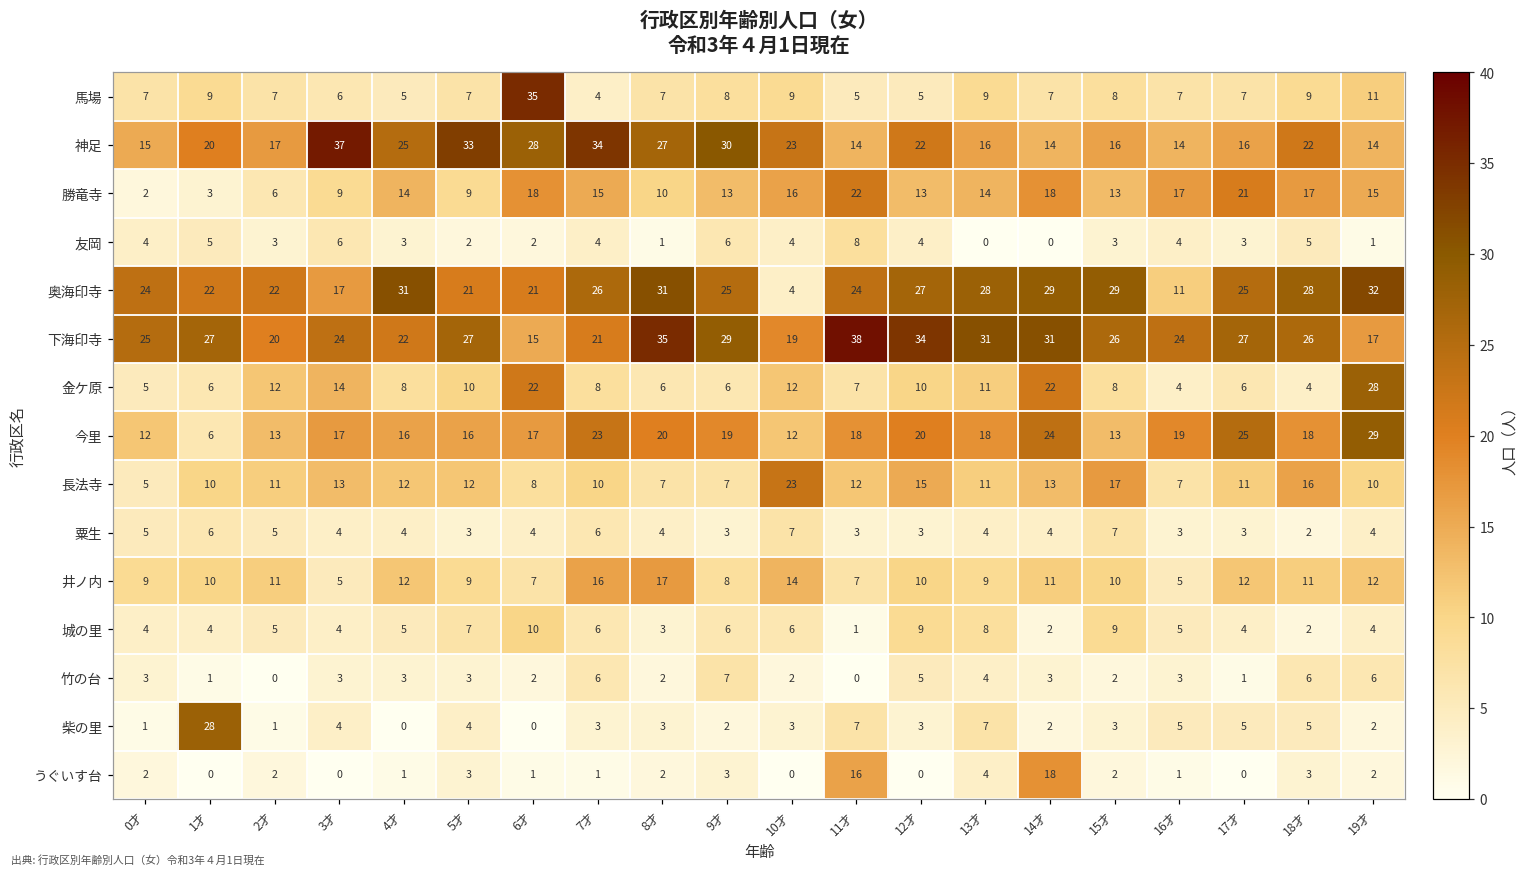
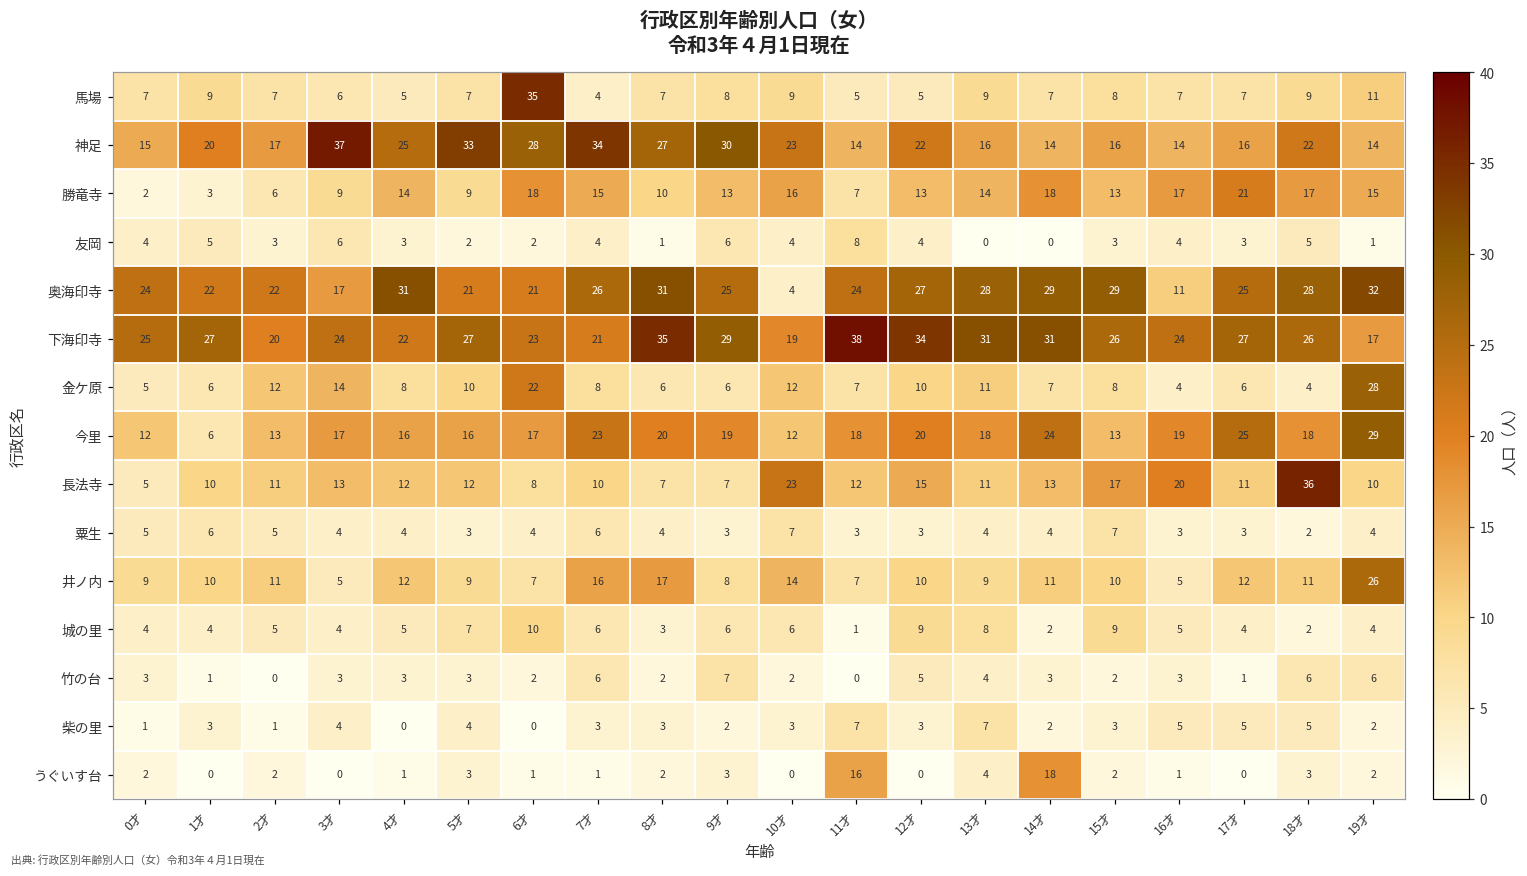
  {
    "勝竜寺": {
      "0才": 2,
      "1才": 3,
      "2才": 6,
      "3才": 9,
      "4才": 14,
      "5才": 9,
      "6才": 18,
      "7才": 15,
      "8才": 10,
      "9才": 13,
      "10才": 16,
-     "11才": 22,
+     "11才": 7,
      "12才": 13,
      "13才": 14,
      "14才": 18,
      "15才": 13,
      "16才": 17,
      "17才": 21,
      "18才": 17,
      "19才": 15
    },
    "下海印寺": {
      "0才": 25,
      "1才": 27,
      "2才": 20,
      "3才": 24,
      "4才": 22,
      "5才": 27,
-     "6才": 15,
+     "6才": 23,
      "7才": 21,
      "8才": 35,
      "9才": 29,
      "10才": 19,
      "11才": 38,
      "12才": 34,
      "13才": 31,
      "14才": 31,
      "15才": 26,
      "16才": 24,
      "17才": 27,
      "18才": 26,
      "19才": 17
    },
    "金ケ原": {
      "0才": 5,
      "1才": 6,
      "2才": 12,
      "3才": 14,
      "4才": 8,
      "5才": 10,
      "6才": 22,
      "7才": 8,
      "8才": 6,
      "9才": 6,
      "10才": 12,
      "11才": 7,
      "12才": 10,
      "13才": 11,
-     "14才": 22,
+     "14才": 7,
      "15才": 8,
      "16才": 4,
      "17才": 6,
      "18才": 4,
      "19才": 28
    },
    "長法寺": {
      "0才": 5,
      "1才": 10,
      "2才": 11,
      "3才": 13,
      "4才": 12,
      "5才": 12,
      "6才": 8,
      "7才": 10,
      "8才": 7,
      "9才": 7,
      "10才": 23,
      "11才": 12,
      "12才": 15,
      "13才": 11,
      "14才": 13,
      "15才": 17,
-     "16才": 7,
+     "16才": 20,
      "17才": 11,
-     "18才": 16,
+     "18才": 36,
      "19才": 10
    },
    "井ノ内": {
      "0才": 9,
      "1才": 10,
      "2才": 11,
      "3才": 5,
      "4才": 12,
      "5才": 9,
      "6才": 7,
      "7才": 16,
      "8才": 17,
      "9才": 8,
      "10才": 14,
      "11才": 7,
      "12才": 10,
      "13才": 9,
      "14才": 11,
      "15才": 10,
      "16才": 5,
      "17才": 12,
      "18才": 11,
-     "19才": 12
+     "19才": 26
    },
    "柴の里": {
      "0才": 1,
-     "1才": 28,
+     "1才": 3,
      "2才": 1,
      "3才": 4,
      "4才": 0,
      "5才": 4,
      "6才": 0,
      "7才": 3,
      "8才": 3,
      "9才": 2,
      "10才": 3,
      "11才": 7,
      "12才": 3,
      "13才": 7,
      "14才": 2,
      "15才": 3,
      "16才": 5,
      "17才": 5,
      "18才": 5,
      "19才": 2
    }
  }
